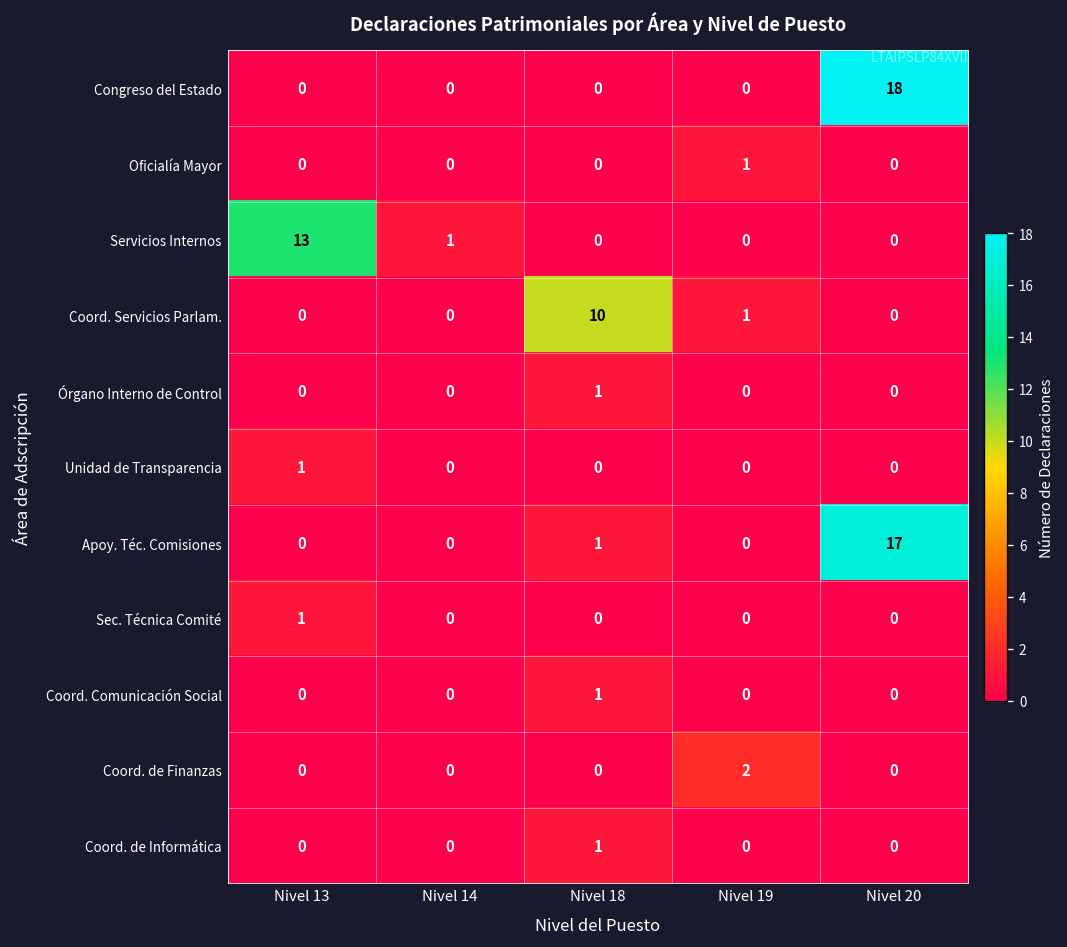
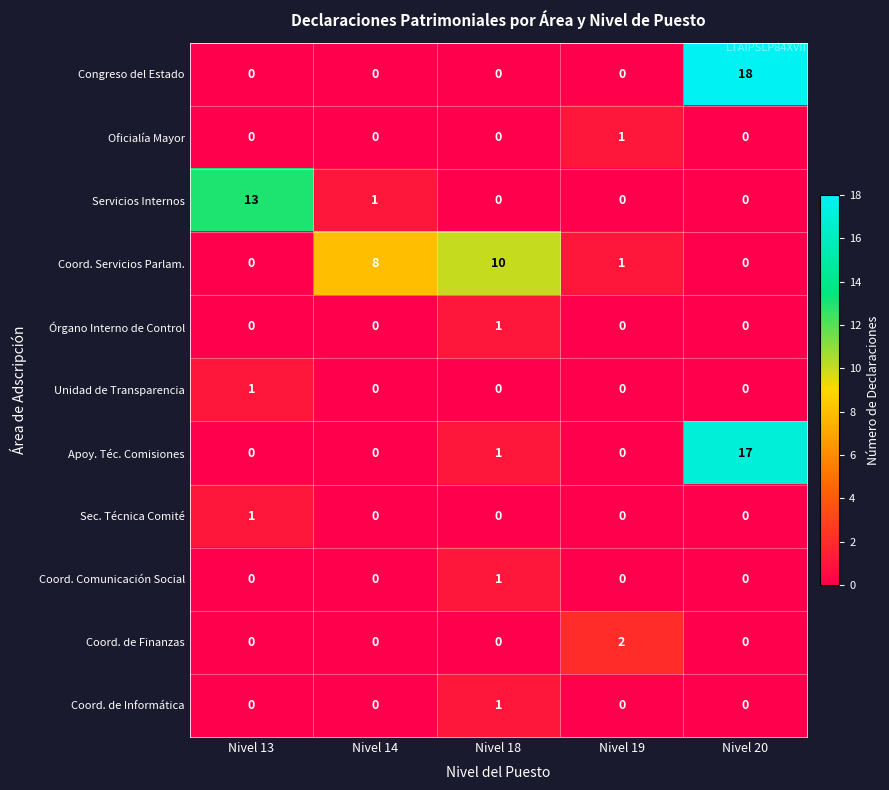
  {
    "Congreso del Estado": {
      "Nivel 13": 0,
      "Nivel 14": 0,
      "Nivel 18": 0,
      "Nivel 19": 0
    },
    "Oficialía Mayor": {
      "Nivel 13": 0,
      "Nivel 14": 0,
      "Nivel 18": 0,
      "Nivel 19": 1,
      "Nivel 20": 0
    },
    "Servicios Internos": {
      "Nivel 13": 13,
      "Nivel 14": 1,
      "Nivel 18": 0,
      "Nivel 19": 0,
      "Nivel 20": 0
    },
    "Coord. Servicios Parlam.": {
      "Nivel 13": 0,
-     "Nivel 14": 0,
+     "Nivel 14": 8,
      "Nivel 18": 10,
      "Nivel 19": 1,
      "Nivel 20": 0
    },
    "Órgano Interno de Control": {
      "Nivel 13": 0,
      "Nivel 14": 0,
      "Nivel 18": 1,
      "Nivel 19": 0,
      "Nivel 20": 0
    },
    "Unidad de Transparencia": {
      "Nivel 13": 1,
      "Nivel 14": 0,
      "Nivel 18": 0,
      "Nivel 19": 0,
      "Nivel 20": 0
    },
    "Apoy. Téc. Comisiones": {
      "Nivel 13": 0,
      "Nivel 14": 0,
      "Nivel 18": 1,
      "Nivel 19": 0,
      "Nivel 20": 17
    },
    "Sec. Técnica Comité": {
      "Nivel 13": 1,
      "Nivel 14": 0,
      "Nivel 18": 0,
      "Nivel 19": 0,
      "Nivel 20": 0
    },
    "Coord. Comunicación Social": {
      "Nivel 13": 0,
      "Nivel 14": 0,
      "Nivel 18": 1,
      "Nivel 19": 0,
      "Nivel 20": 0
    },
    "Coord. de Finanzas": {
      "Nivel 13": 0,
      "Nivel 14": 0,
      "Nivel 18": 0,
      "Nivel 19": 2,
      "Nivel 20": 0
    },
    "Coord. de Informática": {
      "Nivel 13": 0,
      "Nivel 14": 0,
      "Nivel 18": 1,
      "Nivel 19": 0,
      "Nivel 20": 0
    }
  }
